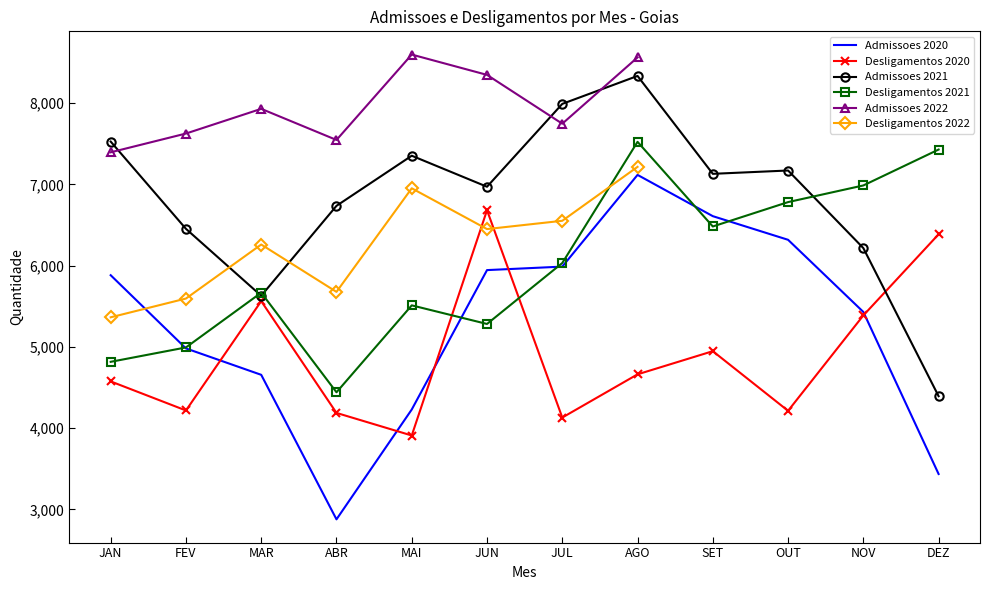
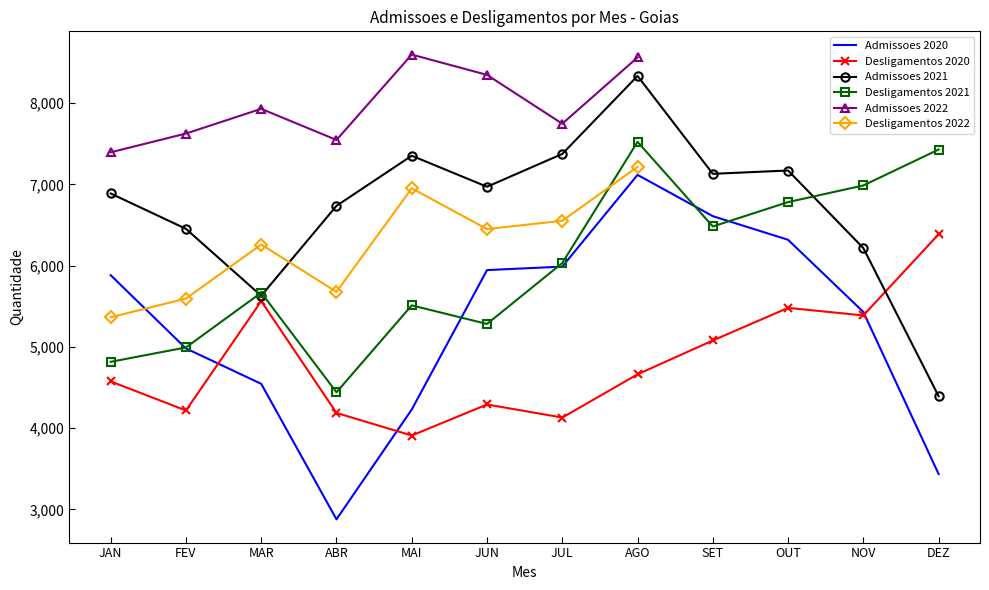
  {
    "Admissoes 2020": {
      "JAN": "5,900",
-     "MAR": "4,700",
+     "MAR": "4,500",
      "ABR": "2,900",
      "MAI": "4,200",
      "JUN": "5,900",
      "JUL": "6,000",
      "AGO": "7,100",
      "SET": "6,600",
      "OUT": "6,300",
      "NOV": "5,400",
      "DEZ": "3,400"
    },
    "Desligamentos 2020": {
      "JAN": "4,600",
      "FEV": "4,200",
      "MAR": "5,600",
      "ABR": "4,200",
      "MAI": "3,900",
-     "JUN": "6,700",
+     "JUN": "4,300",
      "JUL": "4,100",
      "AGO": "4,700",
-     "SET": "4,900",
-     "OUT": "4,200",
+     "SET": "5,100",
+     "OUT": "5,500",
      "NOV": "5,400",
      "DEZ": "6,400"
    },
    "Admissoes 2021": {
-     "JAN": "7,500",
+     "JAN": "6,900",
      "FEV": "6,500",
      "MAR": "5,600",
      "ABR": "6,700",
      "MAI": "7,400",
      "JUN": "7,000",
-     "JUL": "8,000",
+     "JUL": "7,400",
      "AGO": "8,300",
      "SET": "7,100",
      "OUT": "7,200",
      "NOV": "6,200",
      "DEZ": "4,400"
    },
    "Desligamentos 2021": {
      "JAN": "4,800",
      "MAR": "5,700",
      "ABR": "4,400",
      "MAI": "5,500",
      "JUN": "5,300",
      "JUL": "6,000",
      "AGO": "7,500",
      "SET": "6,500",
      "OUT": "6,800",
      "NOV": "7,000",
      "DEZ": "7,400"
    },
    "Admissoes 2022": {
      "JAN": "7,400",
      "FEV": "7,600",
      "MAR": "7,900",
      "ABR": "7,500",
      "MAI": "8,600",
      "JUN": "8,300",
      "JUL": "7,700",
      "AGO": "8,600"
    },
    "Desligamentos 2022": {
      "JAN": "5,400",
      "FEV": "5,600",
      "MAR": "6,300",
      "ABR": "5,700",
      "MAI": "7,000",
      "JUN": "6,500",
      "JUL": "6,600",
      "AGO": "7,200"
    }
  }
